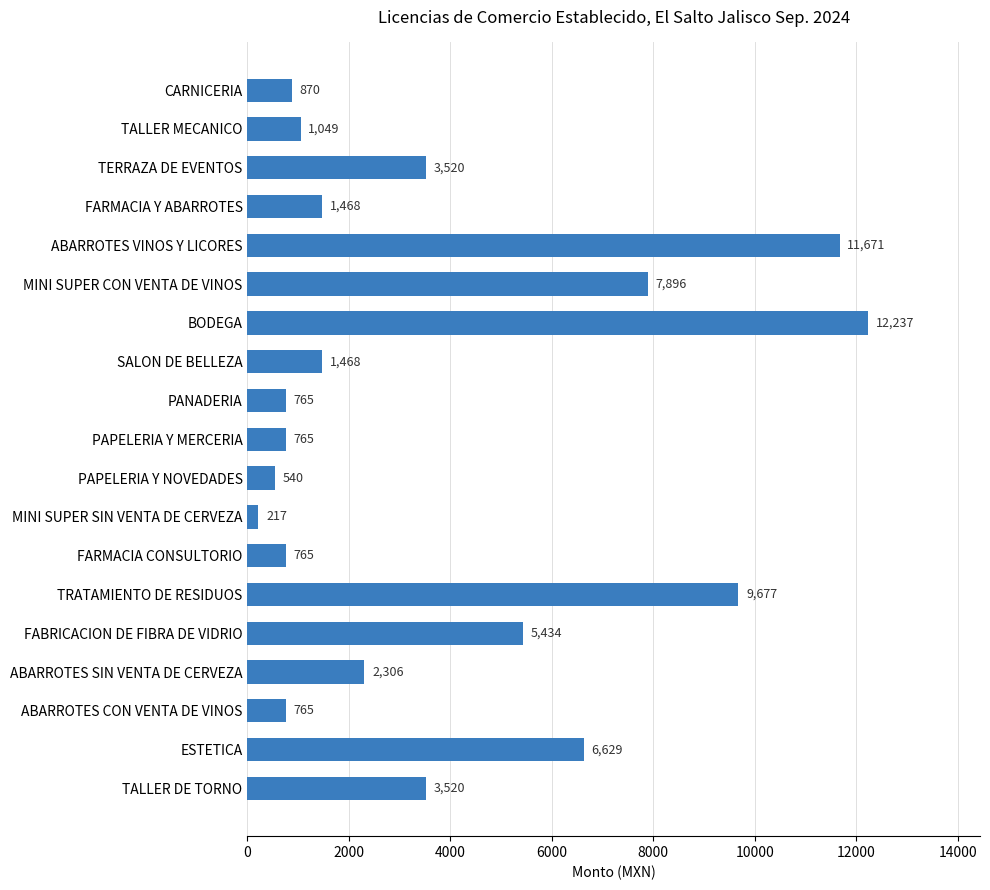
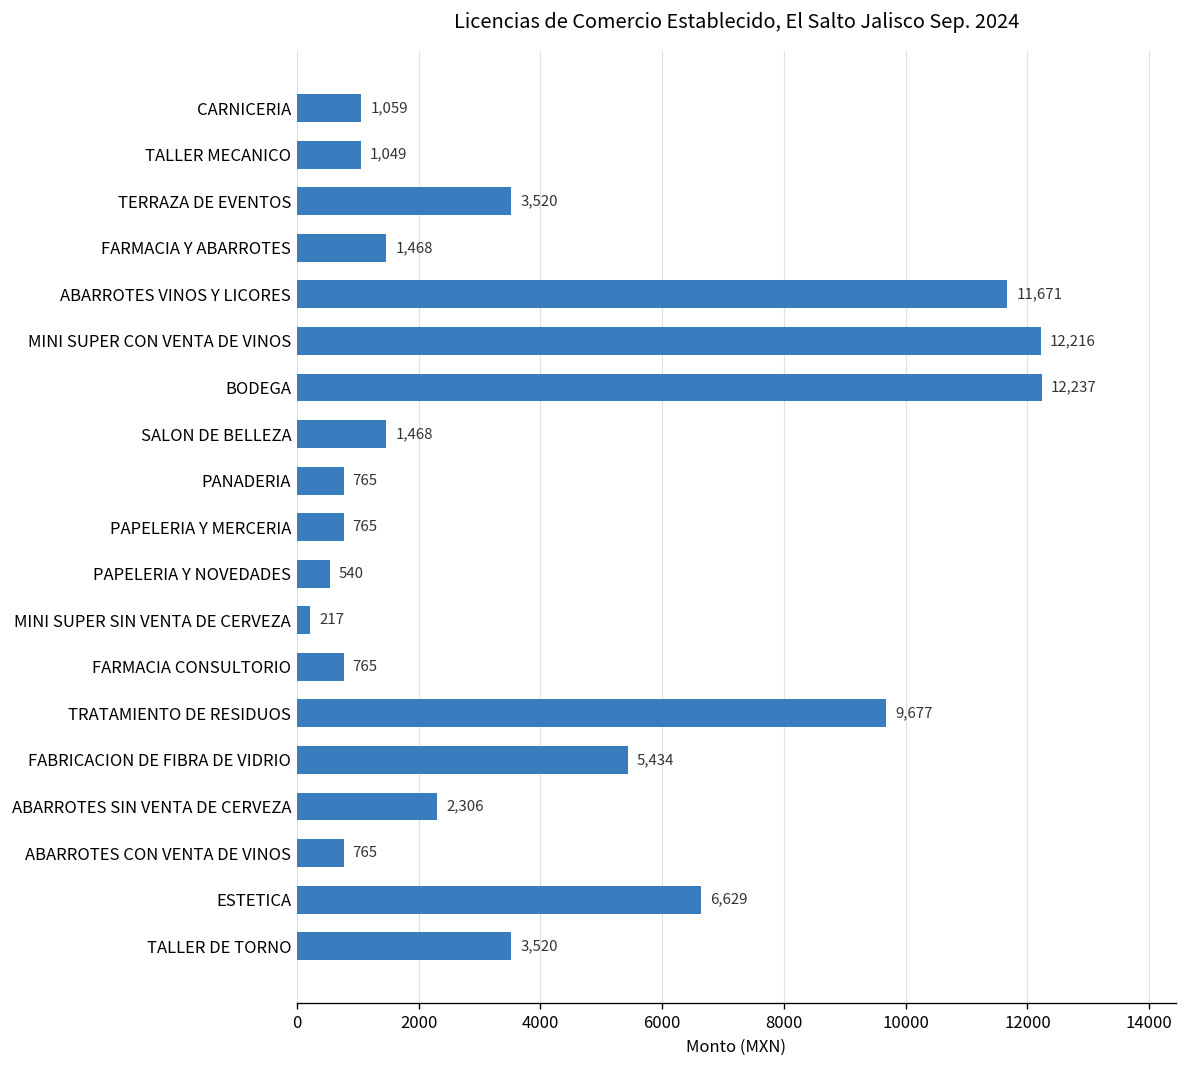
  {
-   "CARNICERIA": "870",
+   "CARNICERIA": "1,059",
    "TALLER MECANICO": "1,049",
    "TERRAZA DE EVENTOS": "3,520",
    "FARMACIA Y ABARROTES": "1,468",
    "ABARROTES VINOS Y LICORES": "11,671",
-   "MINI SUPER CON VENTA DE VINOS": "7,896",
+   "MINI SUPER CON VENTA DE VINOS": "12,216",
    "BODEGA": "12,237",
    "SALON DE BELLEZA": "1,468",
    "PANADERIA": "765",
    "PAPELERIA Y MERCERIA": "765",
    "PAPELERIA Y NOVEDADES": "540",
    "MINI SUPER SIN VENTA DE CERVEZA": "217",
    "FARMACIA CONSULTORIO": "765",
    "TRATAMIENTO DE RESIDUOS": "9,677",
    "FABRICACION DE FIBRA DE VIDRIO": "5,434",
    "ABARROTES SIN VENTA DE CERVEZA": "2,306",
    "ABARROTES CON VENTA DE VINOS": "765",
    "ESTETICA": "6,629",
    "TALLER DE TORNO": "3,520"
  }
